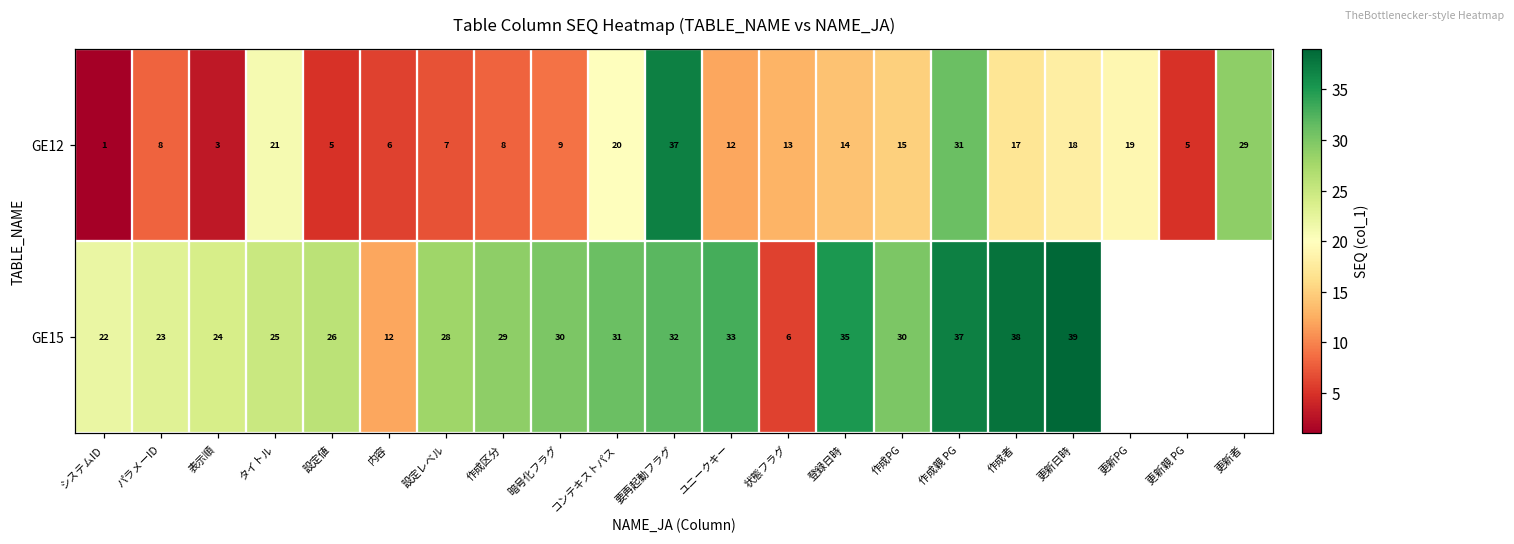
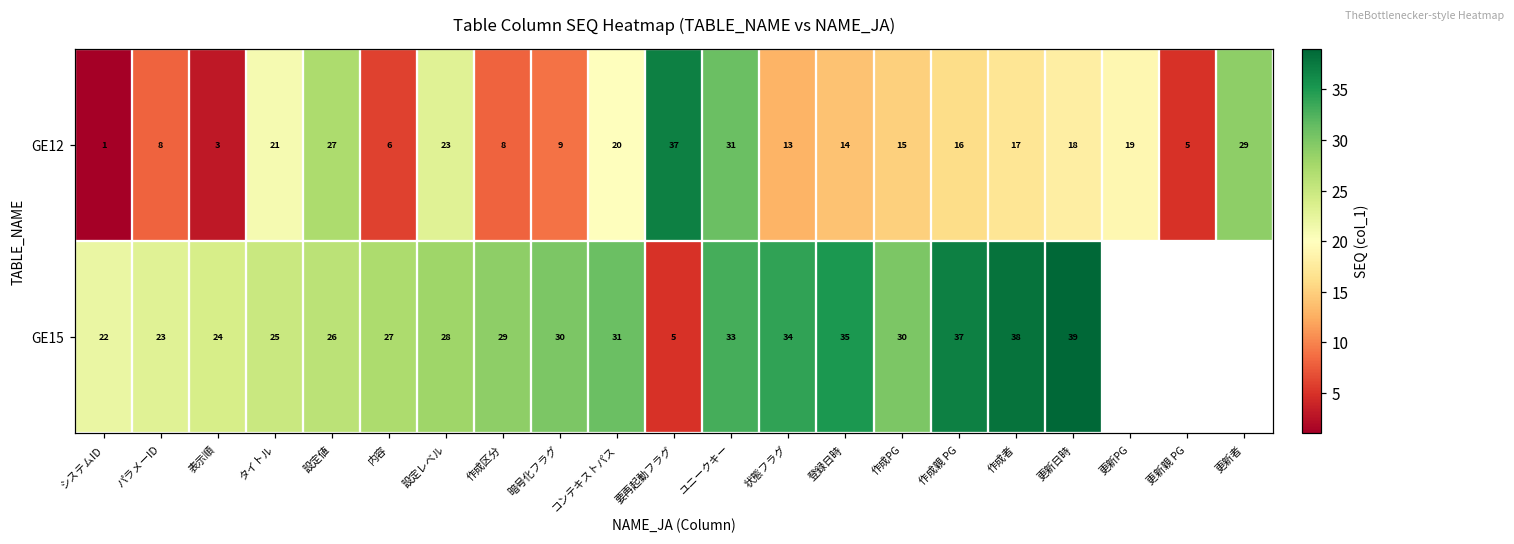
  {
    "GE12": {
      "システムID": 1,
      "パラメーID": 8,
      "表示順": 3,
      "タイトル": 21,
-     "設定値": 5,
+     "設定値": 27,
      "内容": 6,
-     "設定レベル": 7,
+     "設定レベル": 23,
      "作成区分": 8,
      "暗号化フラグ": 9,
      "コンテキストパス": 20,
      "要再起動フラグ": 37,
-     "ユニークキー": 12,
+     "ユニークキー": 31,
      "状態フラグ": 13,
      "登録日時": 14,
      "作成PG": 15,
-     "作成親 PG": 31,
+     "作成親 PG": 16,
      "作成者": 17,
      "更新日時": 18,
      "更新PG": 19,
      "更新親 PG": 5,
      "更新者": 29
    },
    "GE15": {
      "システムID": 22,
      "パラメーID": 23,
      "表示順": 24,
      "タイトル": 25,
      "設定値": 26,
-     "内容": 12,
+     "内容": 27,
      "設定レベル": 28,
      "作成区分": 29,
      "暗号化フラグ": 30,
      "コンテキストパス": 31,
-     "要再起動フラグ": 32,
+     "要再起動フラグ": 5,
      "ユニークキー": 33,
-     "状態フラグ": 6,
+     "状態フラグ": 34,
      "登録日時": 35,
      "作成PG": 30,
      "作成親 PG": 37,
      "作成者": 38,
      "更新日時": 39
    }
  }
